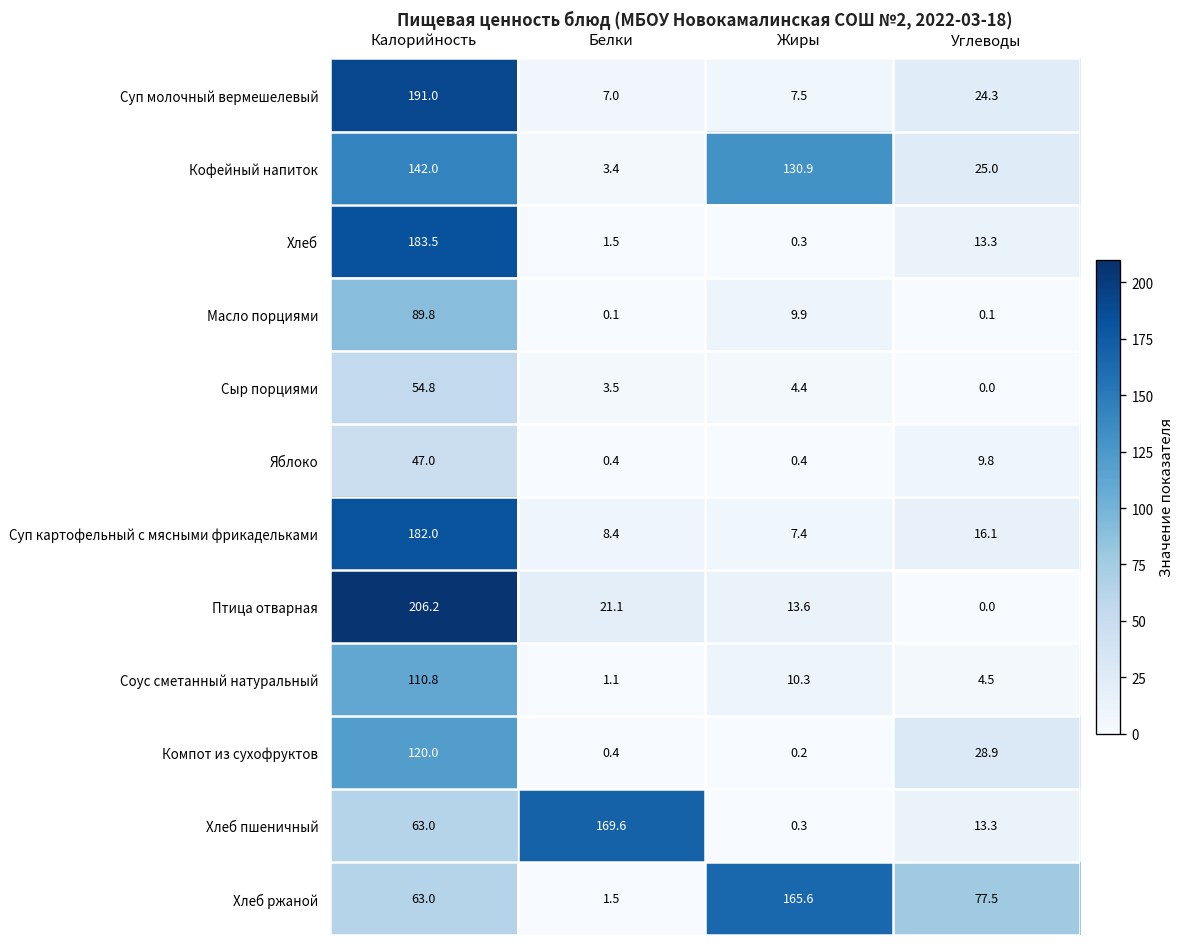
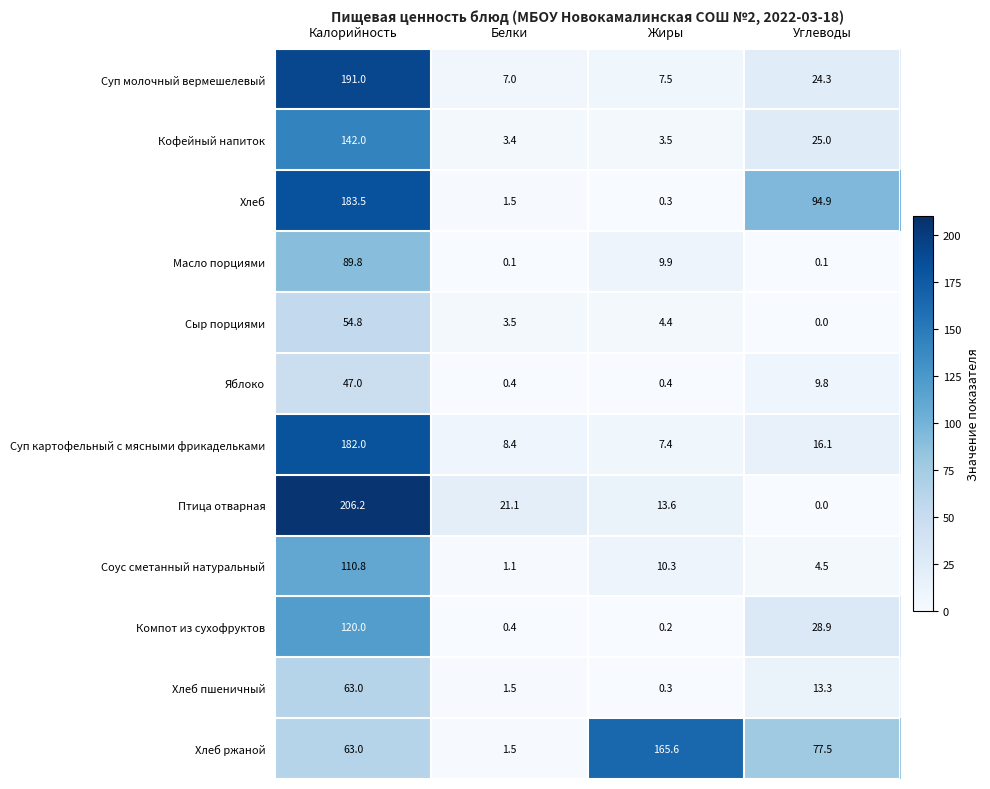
  {
    "Суп молочный вермешелевый": {
      "Калорийность": 191.0,
      "Белки": 7.0,
      "Жиры": 7.5,
      "Углеводы": 24.3
    },
    "Кофейный напиток": {
      "Калорийность": 142.0,
      "Белки": 3.4,
-     "Жиры": 130.9,
+     "Жиры": 3.5,
      "Углеводы": 25.0
    },
    "Хлеб": {
      "Калорийность": 183.5,
      "Белки": 1.5,
      "Жиры": 0.3,
-     "Углеводы": 13.3
+     "Углеводы": 94.9
    },
    "Масло порциями": {
      "Калорийность": 89.8,
      "Белки": 0.1,
      "Жиры": 9.9,
      "Углеводы": 0.1
    },
    "Сыр порциями": {
      "Калорийность": 54.8,
      "Белки": 3.5,
      "Жиры": 4.4,
      "Углеводы": 0.0
    },
    "Яблоко": {
      "Калорийность": 47.0,
      "Белки": 0.4,
      "Жиры": 0.4,
      "Углеводы": 9.8
    },
    "Суп картофельный с мясными фрикадельками": {
      "Калорийность": 182.0,
      "Белки": 8.4,
      "Жиры": 7.4,
      "Углеводы": 16.1
    },
    "Птица отварная": {
      "Калорийность": 206.2,
      "Белки": 21.1,
      "Жиры": 13.6,
      "Углеводы": 0.0
    },
    "Соус сметанный натуральный": {
      "Калорийность": 110.8,
      "Белки": 1.1,
      "Жиры": 10.3,
      "Углеводы": 4.5
    },
    "Компот из сухофруктов": {
      "Калорийность": 120.0,
      "Белки": 0.4,
      "Жиры": 0.2,
      "Углеводы": 28.9
    },
    "Хлеб пшеничный": {
      "Калорийность": 63.0,
-     "Белки": 169.6,
+     "Белки": 1.5,
      "Жиры": 0.3,
      "Углеводы": 13.3
    },
    "Хлеб ржаной": {
      "Калорийность": 63.0,
      "Белки": 1.5,
      "Жиры": 165.6,
      "Углеводы": 77.5
    }
  }
